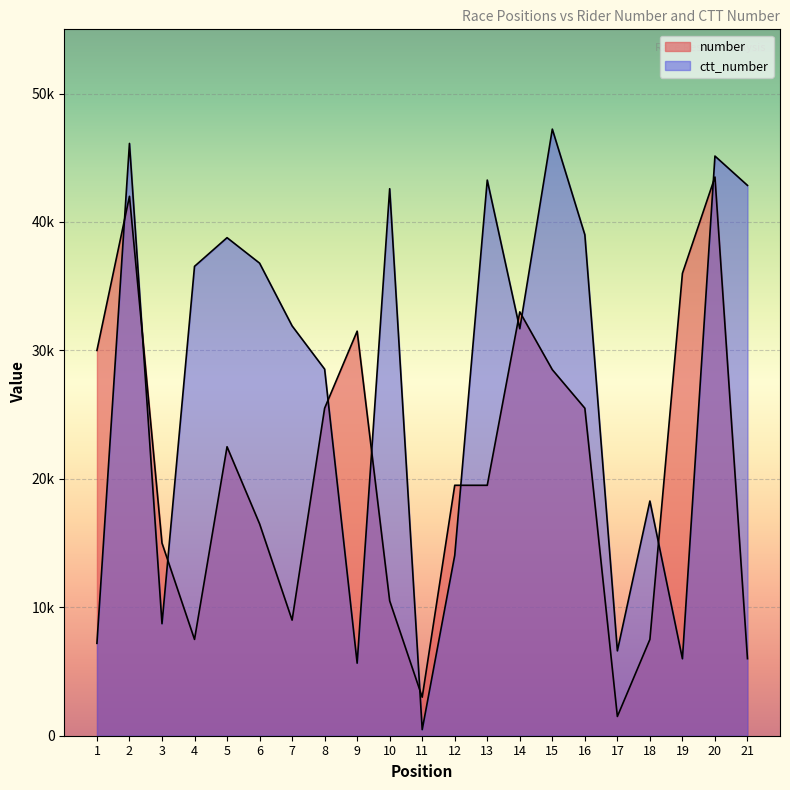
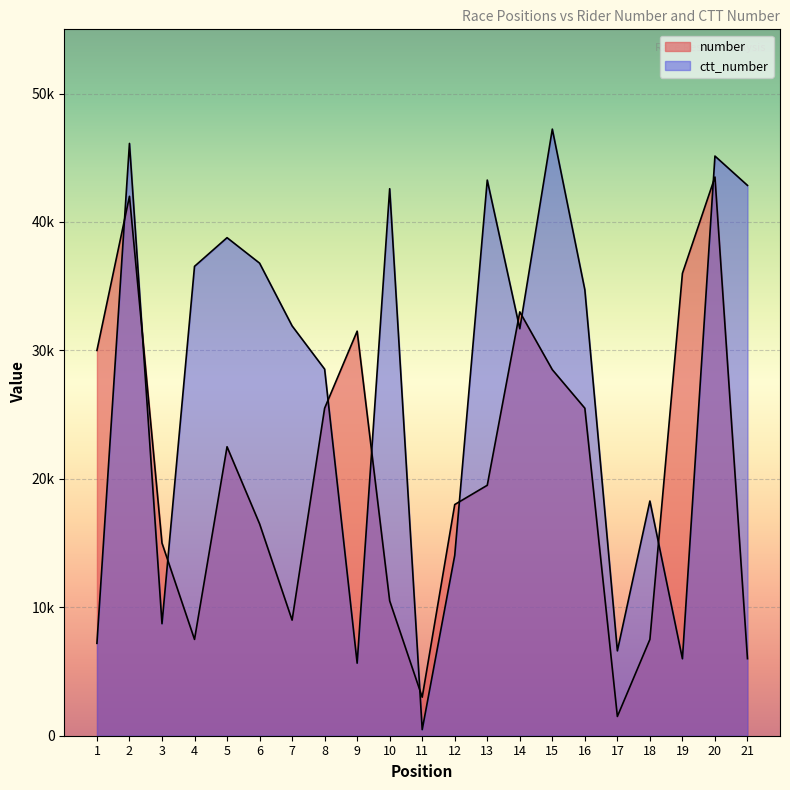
  {
    "number": {
      "1": 30000,
      "2": 42000,
      "3": 15000,
      "4": 7500,
      "5": 22500,
      "6": 16500,
      "7": 9000,
      "8": 25500,
      "9": 31500,
      "10": 10500,
      "11": 3000,
-     "12": 19500,
+     "12": 18000,
      "13": 19500,
      "14": 33000,
      "15": 28500,
      "16": 25500,
      "17": 1500,
      "18": 7500,
      "19": 36000,
      "20": 43500,
      "21": 6000
    },
    "ctt_number": {
      "1": 7200,
      "2": 46100,
      "3": 8700,
      "4": 36500,
      "5": 38800,
      "6": 36800,
      "7": 31900,
      "8": 28500,
      "9": 5600,
      "10": 42600,
      "11": 500,
      "12": 14000,
      "13": 43300,
      "14": 31700,
      "15": 47200,
-     "16": 39000,
+     "16": 34700,
      "17": 6600,
      "18": 18300,
      "19": 6000,
      "20": 45100,
      "21": 42800
    }
  }
